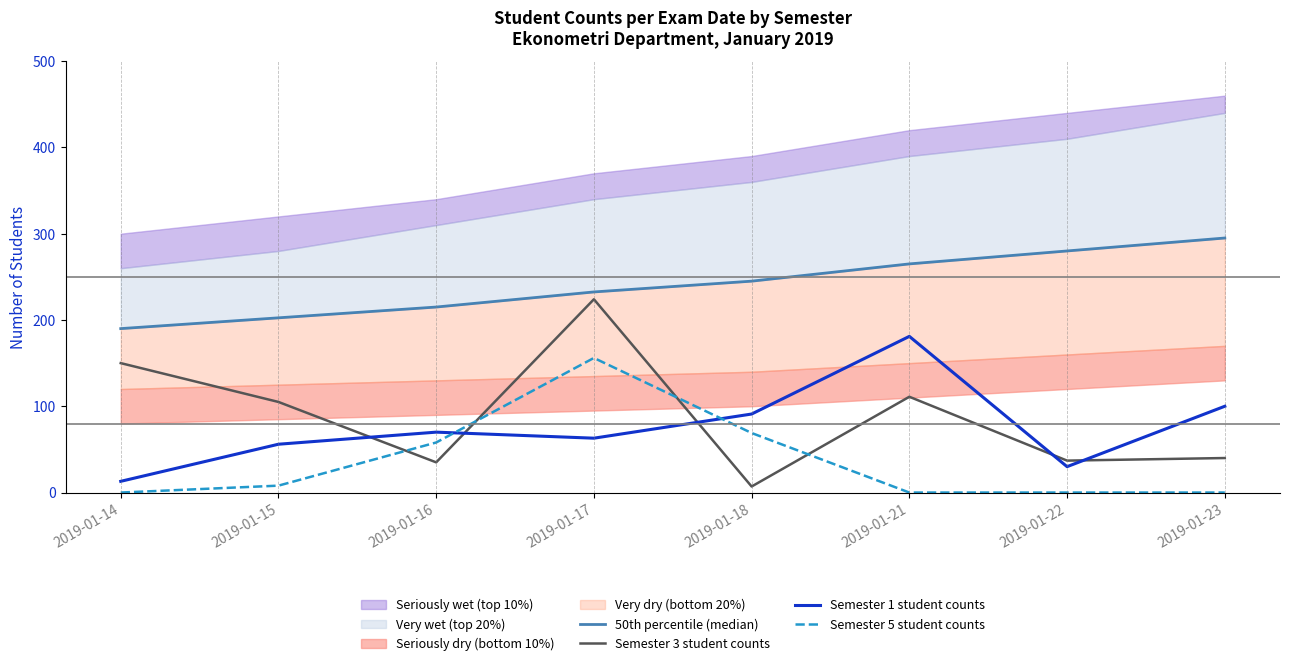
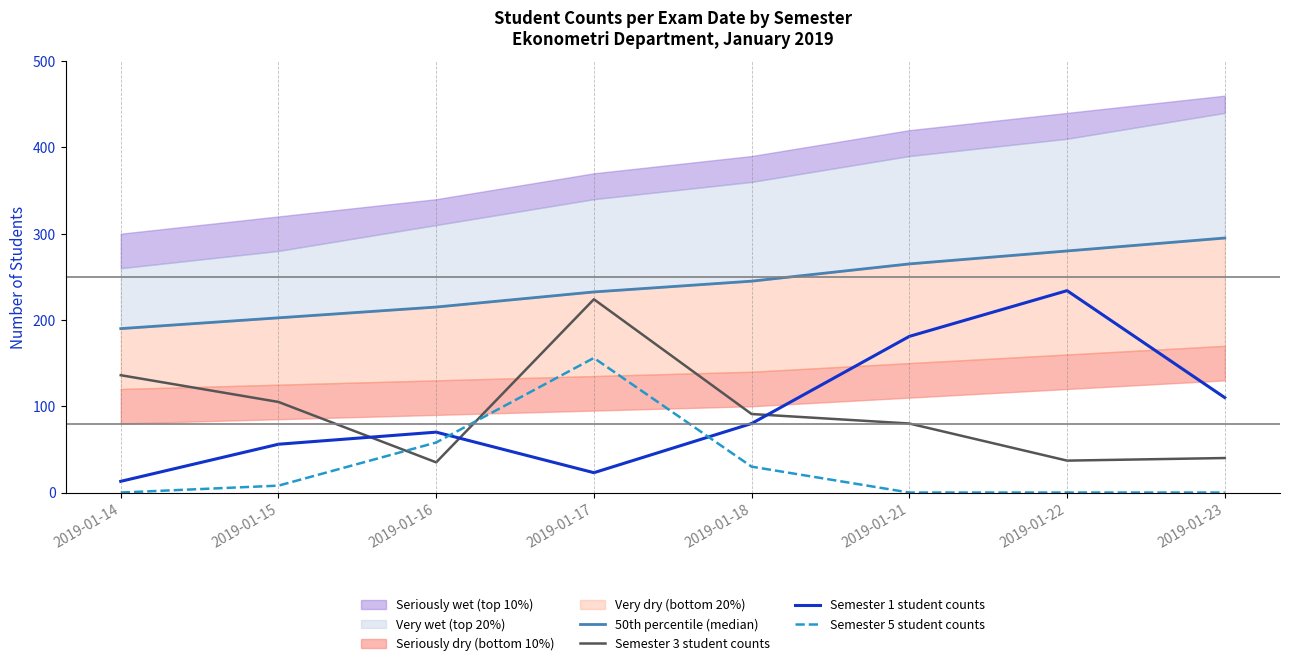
  {
    "Semester 3 student counts": {
-     "2019-01-14": 150,
+     "2019-01-14": 140,
      "2019-01-15": 110,
      "2019-01-16": 40,
      "2019-01-17": 220,
-     "2019-01-18": 10,
-     "2019-01-21": 110,
+     "2019-01-18": 90,
+     "2019-01-21": 80,
      "2019-01-22": 40,
      "2019-01-23": 40
    },
    "Semester 1 student counts": {
      "2019-01-14": 10,
      "2019-01-15": 60,
      "2019-01-16": 70,
-     "2019-01-17": 60,
-     "2019-01-18": 90,
+     "2019-01-17": 20,
+     "2019-01-18": 80,
      "2019-01-21": 180,
-     "2019-01-22": 30,
-     "2019-01-23": 100
+     "2019-01-22": 230,
+     "2019-01-23": 110
    },
    "Semester 5 student counts": {
      "2019-01-14": 0,
      "2019-01-15": 10,
      "2019-01-16": 60,
      "2019-01-17": 160,
-     "2019-01-18": 70,
+     "2019-01-18": 30,
      "2019-01-21": 0,
      "2019-01-22": 0,
      "2019-01-23": 0
    }
  }
